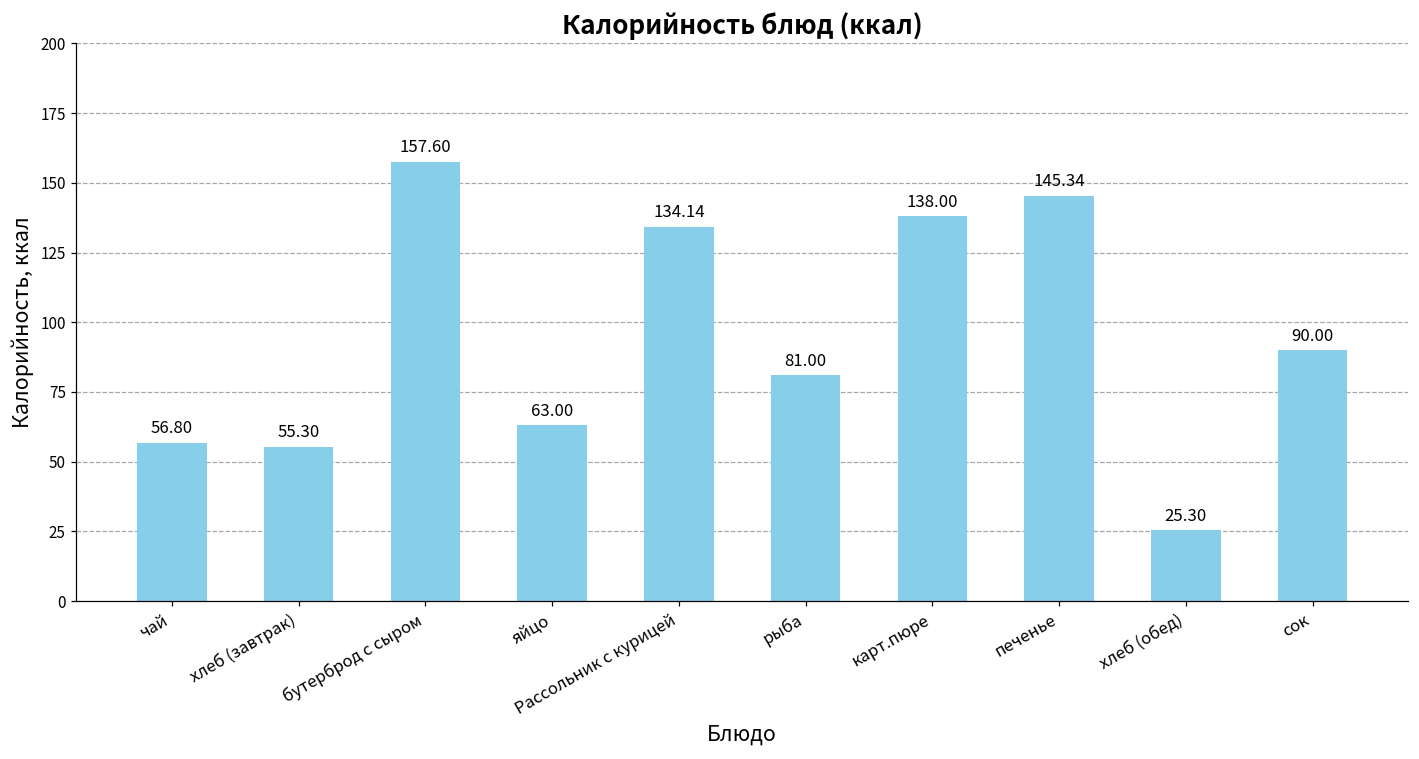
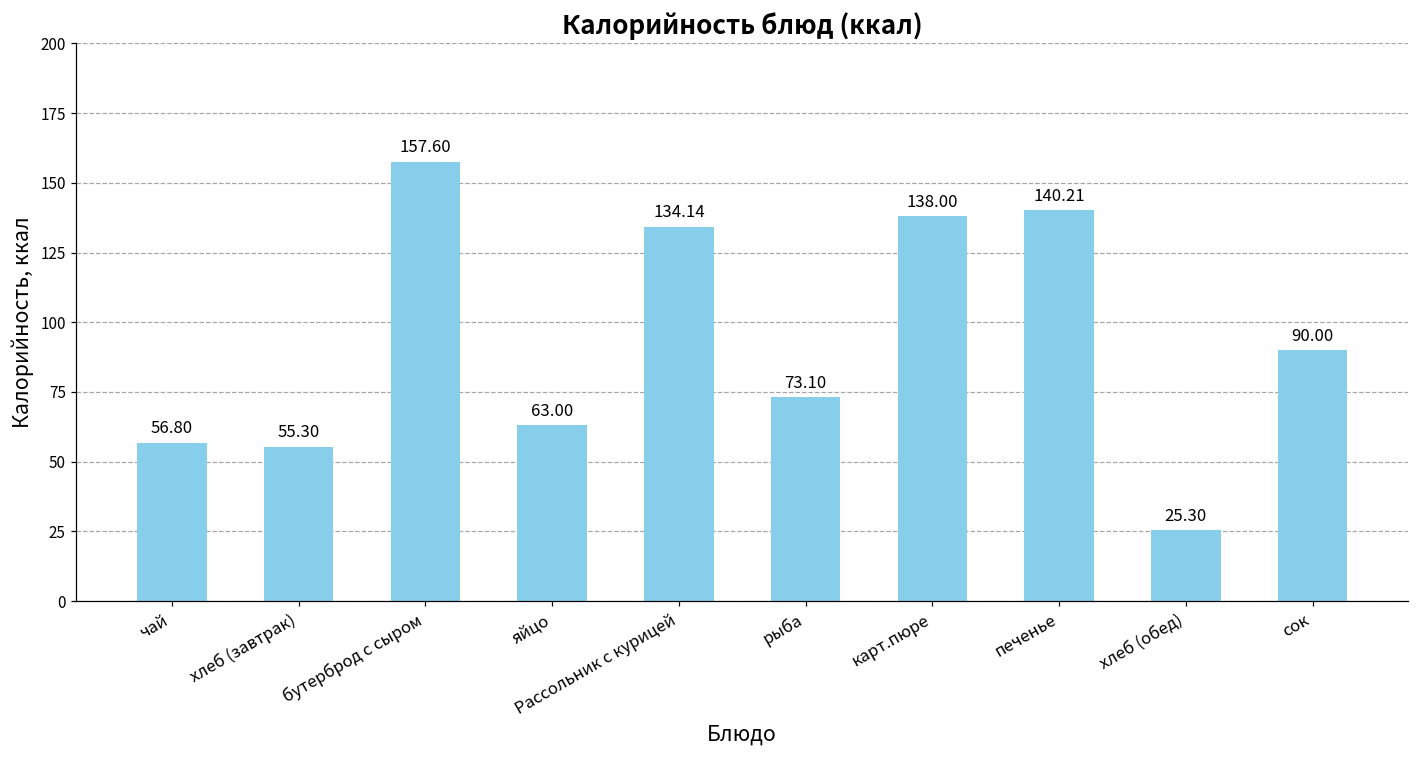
  {
    "чай": 56.80,
    "хлеб (завтрак)": 55.30,
    "бутерброд с сыром": 157.60,
    "яйцо": 63.00,
    "Рассольник с курицей": 134.14,
-   "рыба": 81.00,
+   "рыба": 73.10,
    "карт.пюре": 138.00,
-   "печенье": 145.34,
+   "печенье": 140.21,
    "хлеб (обед)": 25.30,
    "сок": 90.00
  }
